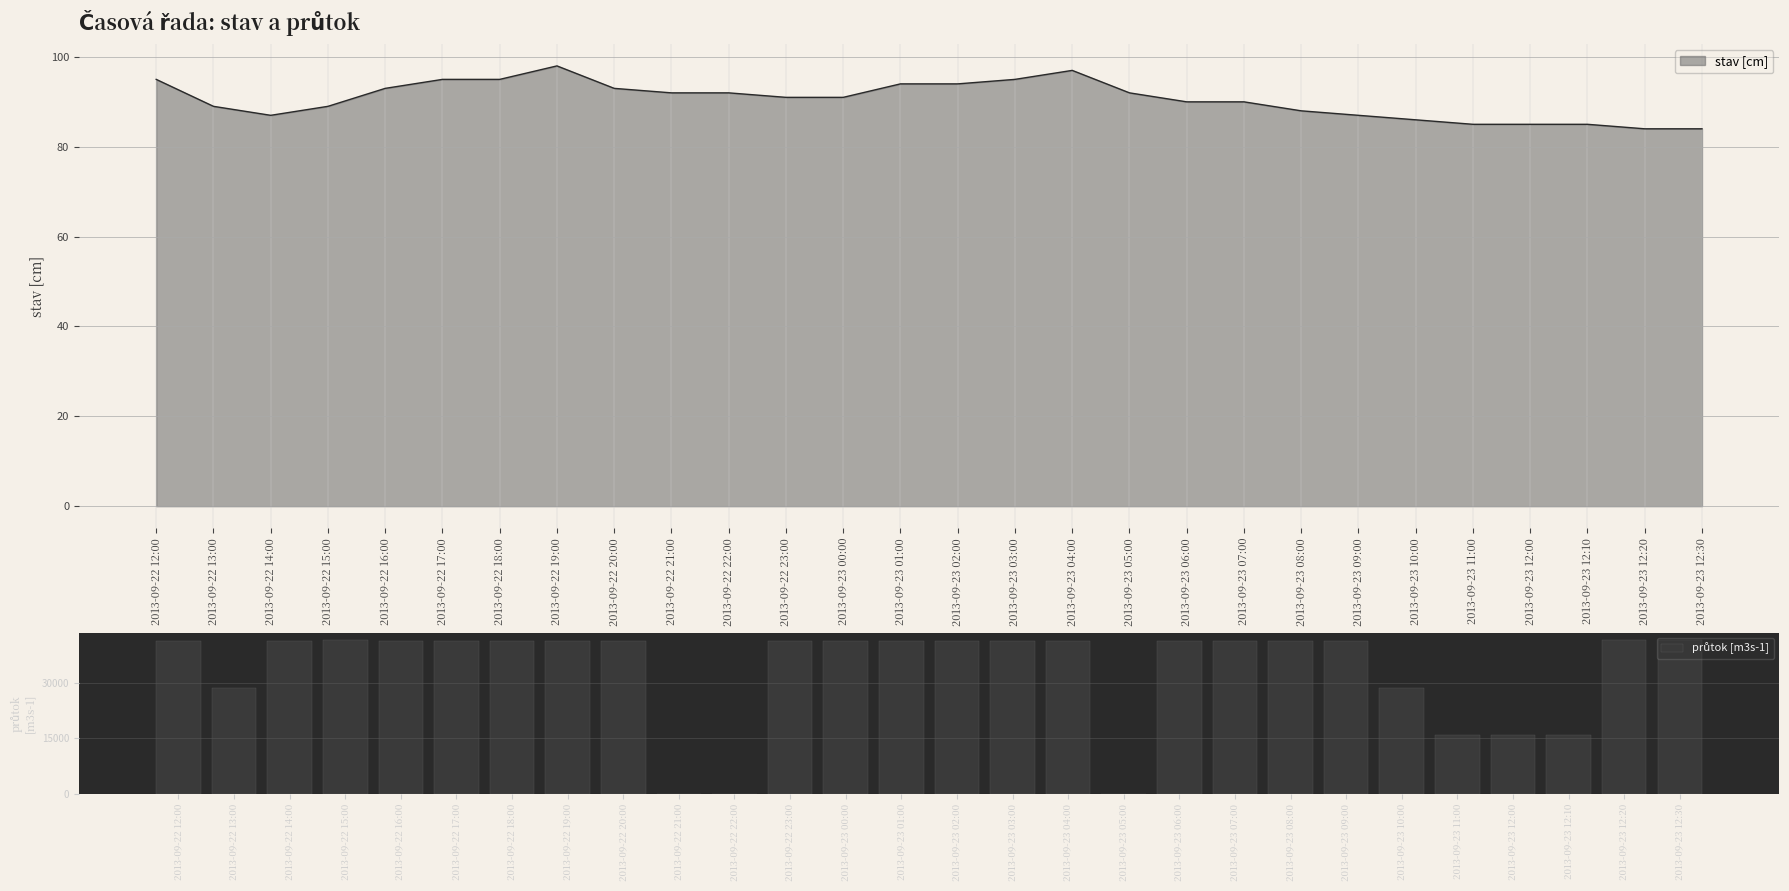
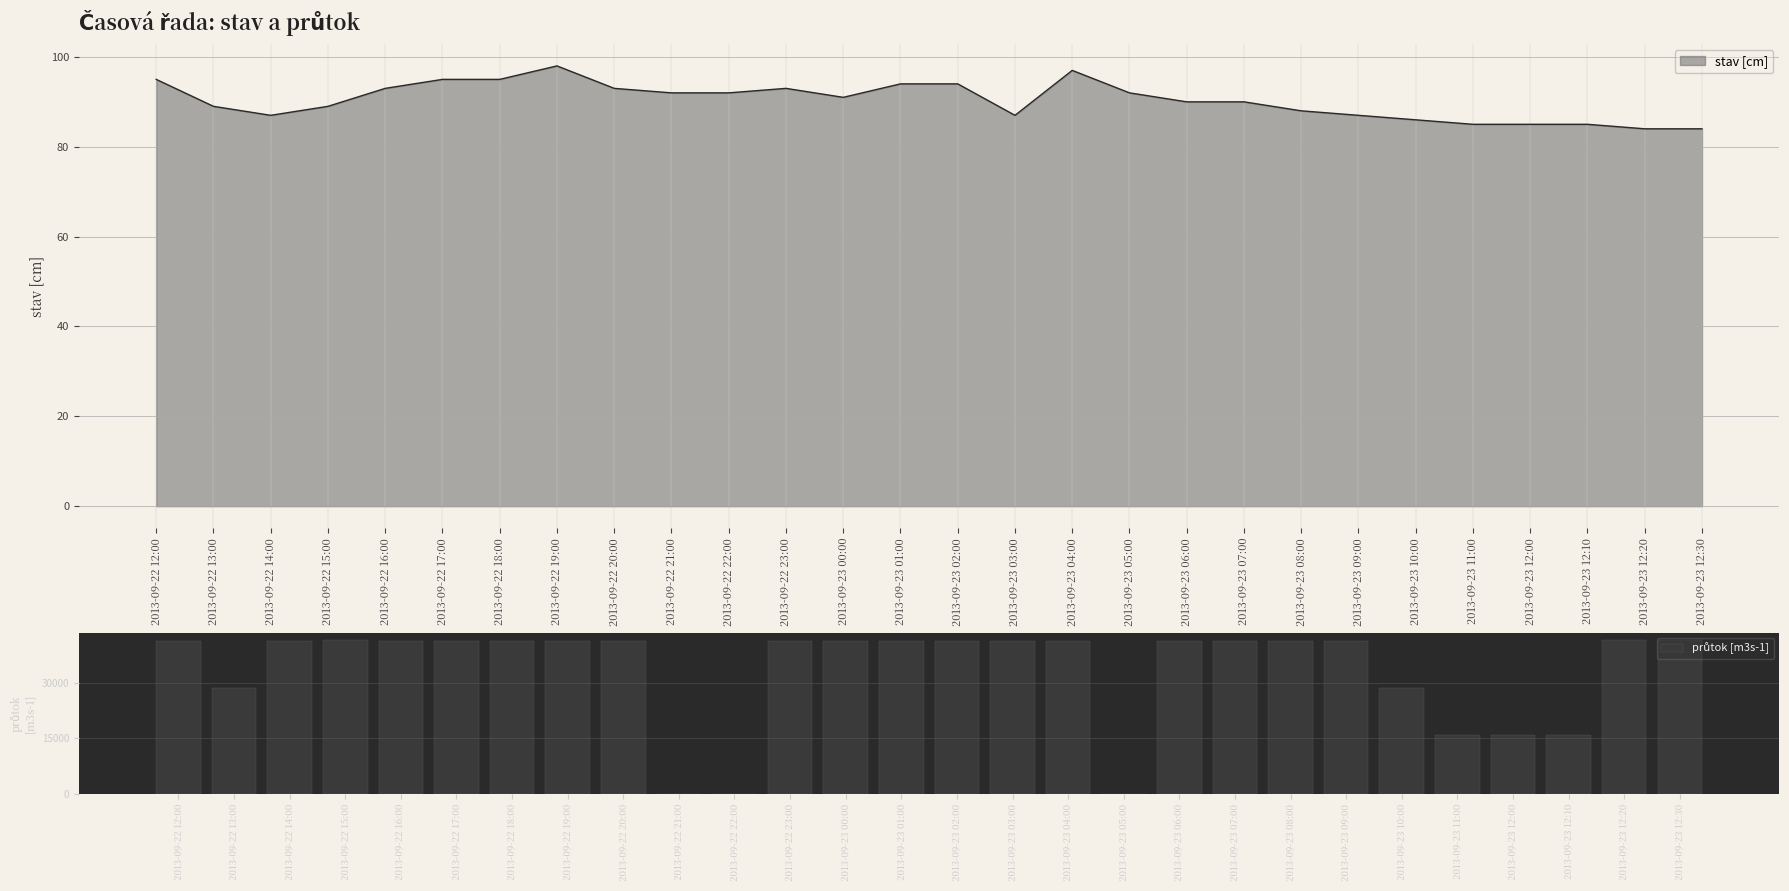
  {
    "Časová řada: stav a průtok": {
      "2013-09-22 12:00": 95,
      "2013-09-22 13:00": 89,
      "2013-09-22 14:00": 87,
      "2013-09-22 15:00": 89,
      "2013-09-22 16:00": 93,
      "2013-09-22 17:00": 95,
      "2013-09-22 18:00": 95,
      "2013-09-22 19:00": 98,
      "2013-09-22 20:00": 93,
      "2013-09-22 21:00": 92,
      "2013-09-22 22:00": 92,
-     "2013-09-22 23:00": 91,
+     "2013-09-22 23:00": 93,
      "2013-09-23 00:00": 91,
      "2013-09-23 01:00": 94,
      "2013-09-23 02:00": 94,
-     "2013-09-23 03:00": 95,
+     "2013-09-23 03:00": 87,
      "2013-09-23 04:00": 97,
      "2013-09-23 05:00": 92,
      "2013-09-23 06:00": 90,
      "2013-09-23 07:00": 90,
      "2013-09-23 08:00": 88,
      "2013-09-23 09:00": 87,
      "2013-09-23 10:00": 86,
      "2013-09-23 11:00": 85,
      "2013-09-23 12:00": 85,
      "2013-09-23 12:10": 85,
      "2013-09-23 12:20": 84,
      "2013-09-23 12:30": 84
    }
  }
